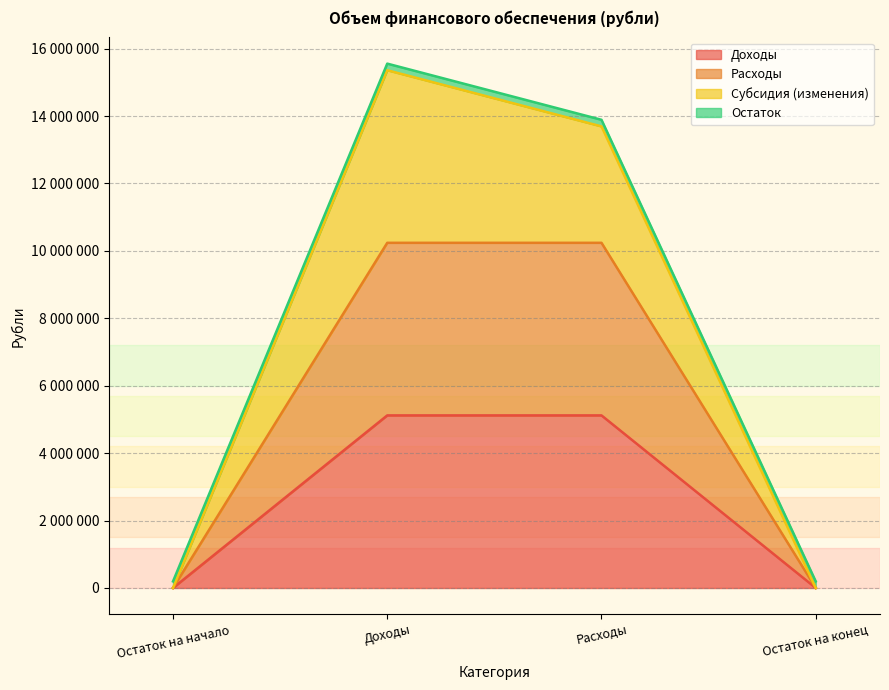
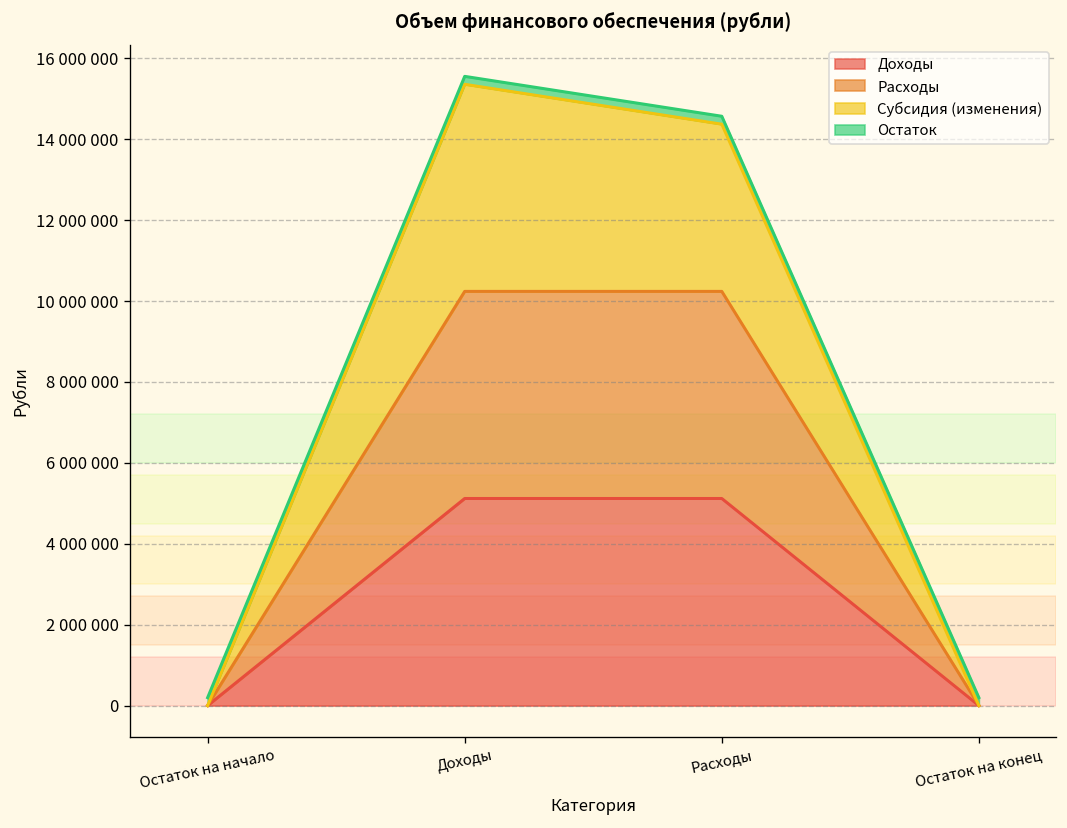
  {
    "Субсидия (изменения)": {
      "Доходы": 5100000,
-     "Расходы": 3500000
+     "Расходы": 4100000
    },
    "Остаток": {
      "Остаток на начало": 200000,
      "Доходы": 200000,
      "Расходы": 200000,
      "Остаток на конец": 200000
    }
  }
